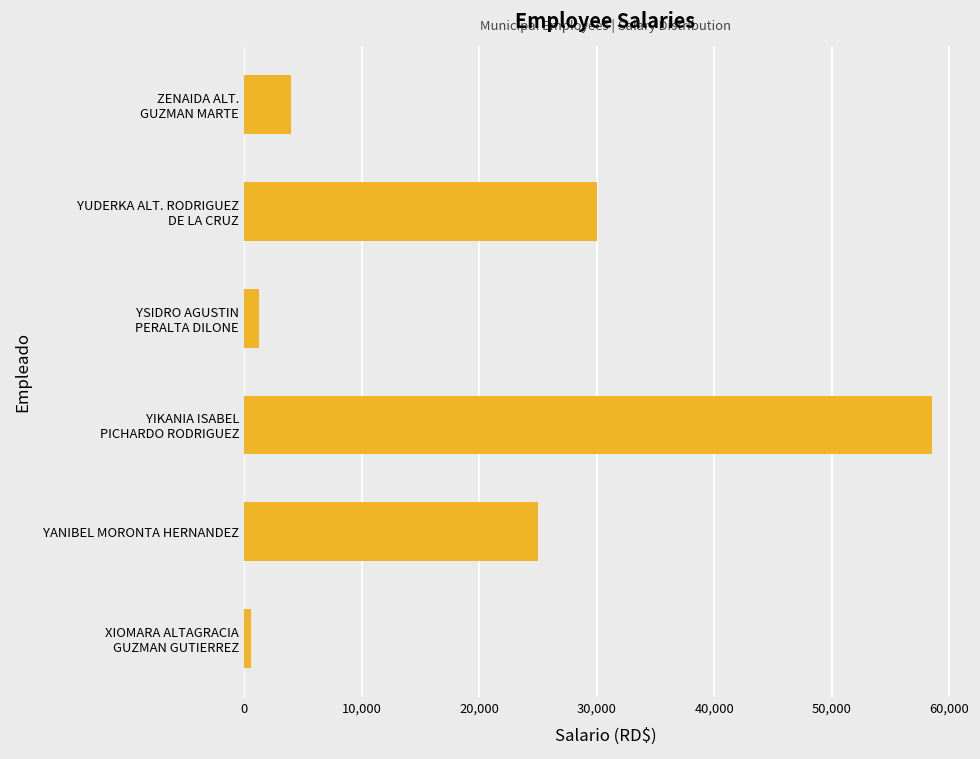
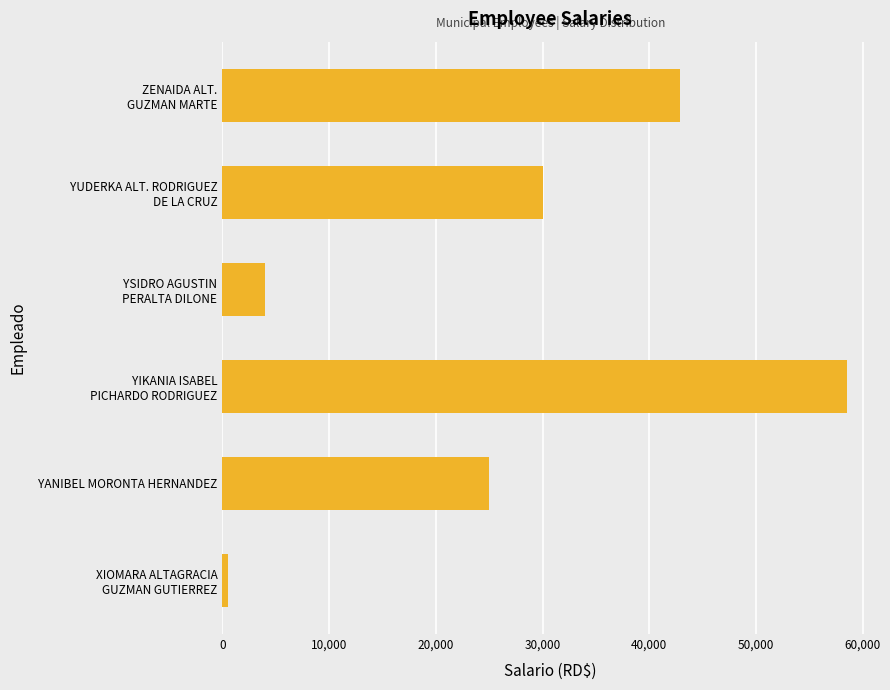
  {
-   "ZENAIDA ALT. GUZMAN MARTE": "4,000",
+   "ZENAIDA ALT. GUZMAN MARTE": "42,800",
    "YUDERKA ALT. RODRIGUEZ DE LA CRUZ": "30,000",
-   "YSIDRO AGUSTIN PERALTA DILONE": "1,300",
+   "YSIDRO AGUSTIN PERALTA DILONE": "4,000",
    "YIKANIA ISABEL PICHARDO RODRIGUEZ": "58,500",
    "YANIBEL MORONTA HERNANDEZ": "25,000",
    "XIOMARA ALTAGRACIA GUZMAN GUTIERREZ": "600"
  }
